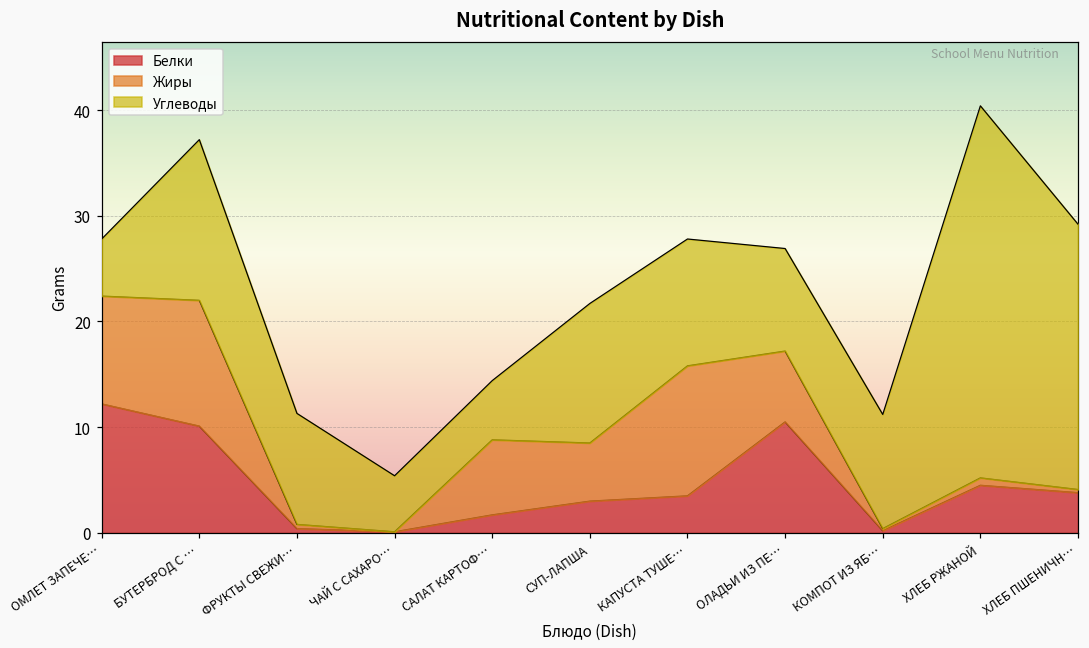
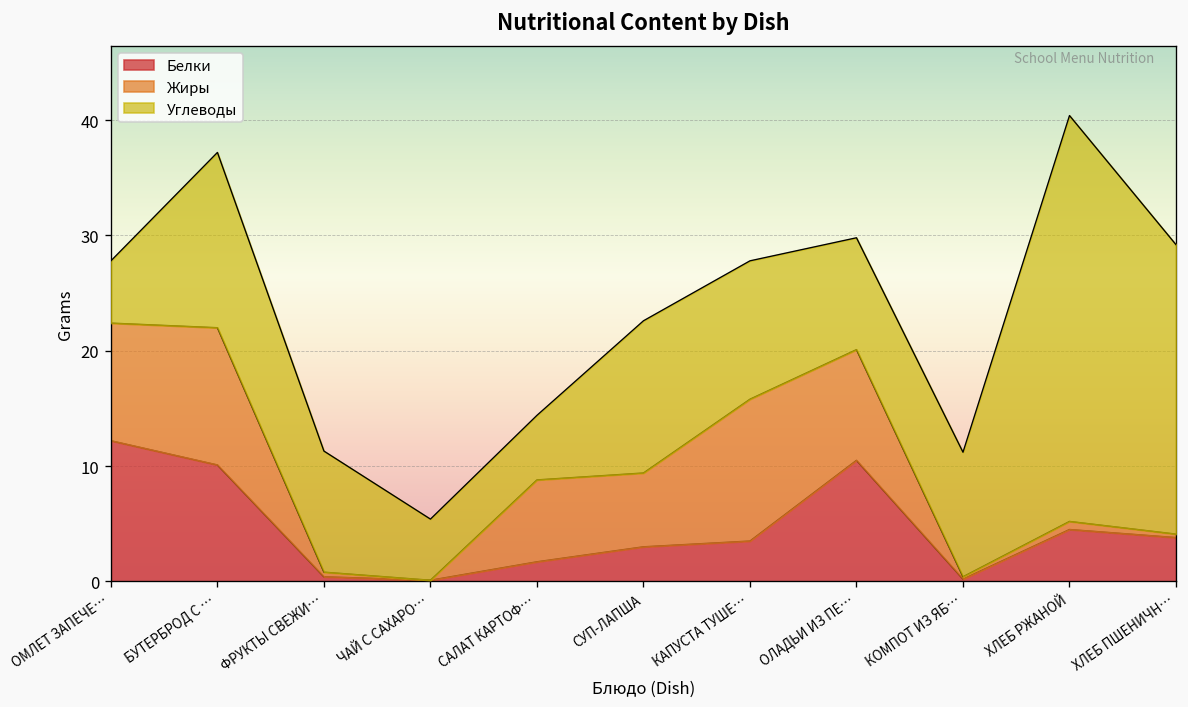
  {
    "Белки": {
      "ОМЛЕТ ЗАПЕЧЕ…": 12,
      "БУТЕРБРОД С …": 10,
      "ФРУКТЫ СВЕЖИ…": 0,
      "САЛАТ КАРТОФ…": 2,
      "СУП-ЛАПША": 3,
      "КАПУСТА ТУШЕ…": 4,
      "ОЛАДЬИ ИЗ ПЕ…": 11,
      "ХЛЕБ РЖАНОЙ": 5,
      "ХЛЕБ ПШЕНИЧН…": 4
    },
    "Жиры": {
      "ОМЛЕТ ЗАПЕЧЕ…": 10,
      "БУТЕРБРОД С …": 12,
      "ФРУКТЫ СВЕЖИ…": 0,
      "САЛАТ КАРТОФ…": 7,
-     "СУП-ЛАПША": 5.5,
+     "СУП-ЛАПША": 6.4,
      "КАПУСТА ТУШЕ…": 12,
-     "ОЛАДЬИ ИЗ ПЕ…": 7,
+     "ОЛАДЬИ ИЗ ПЕ…": 10,
      "ХЛЕБ РЖАНОЙ": 1,
      "ХЛЕБ ПШЕНИЧН…": 0
    },
    "Углеводы": {
      "ОМЛЕТ ЗАПЕЧЕ…": 5,
      "БУТЕРБРОД С …": 15,
      "ФРУКТЫ СВЕЖИ…": 11,
      "ЧАЙ С САХАРО…": 5,
      "САЛАТ КАРТОФ…": 6,
      "СУП-ЛАПША": 13,
      "КАПУСТА ТУШЕ…": 12,
      "ОЛАДЬИ ИЗ ПЕ…": 10,
      "КОМПОТ ИЗ ЯБ…": 11,
      "ХЛЕБ РЖАНОЙ": 35,
      "ХЛЕБ ПШЕНИЧН…": 25
    }
  }
